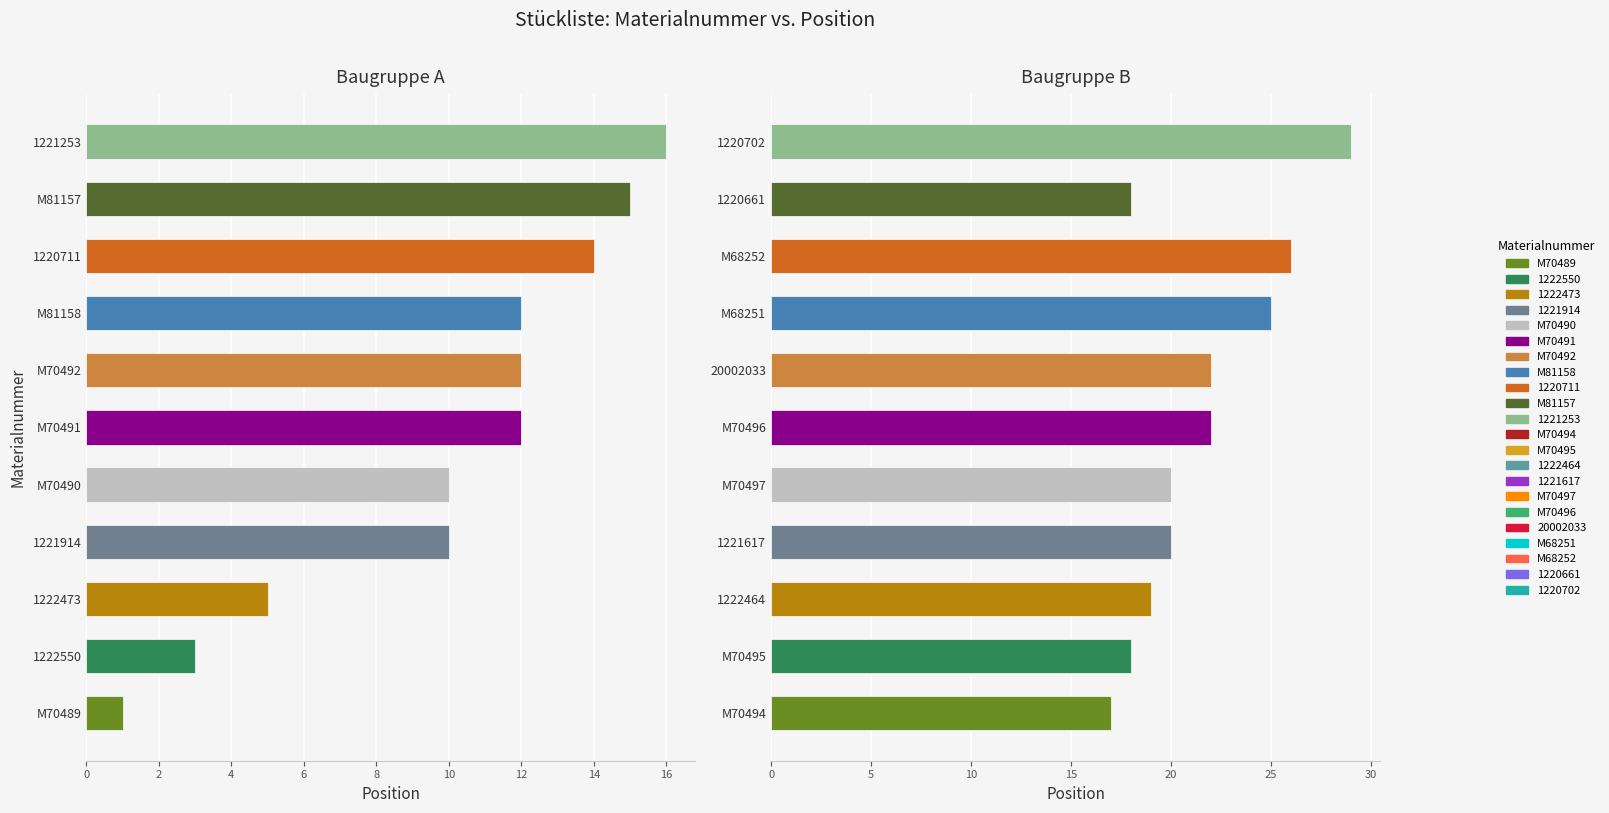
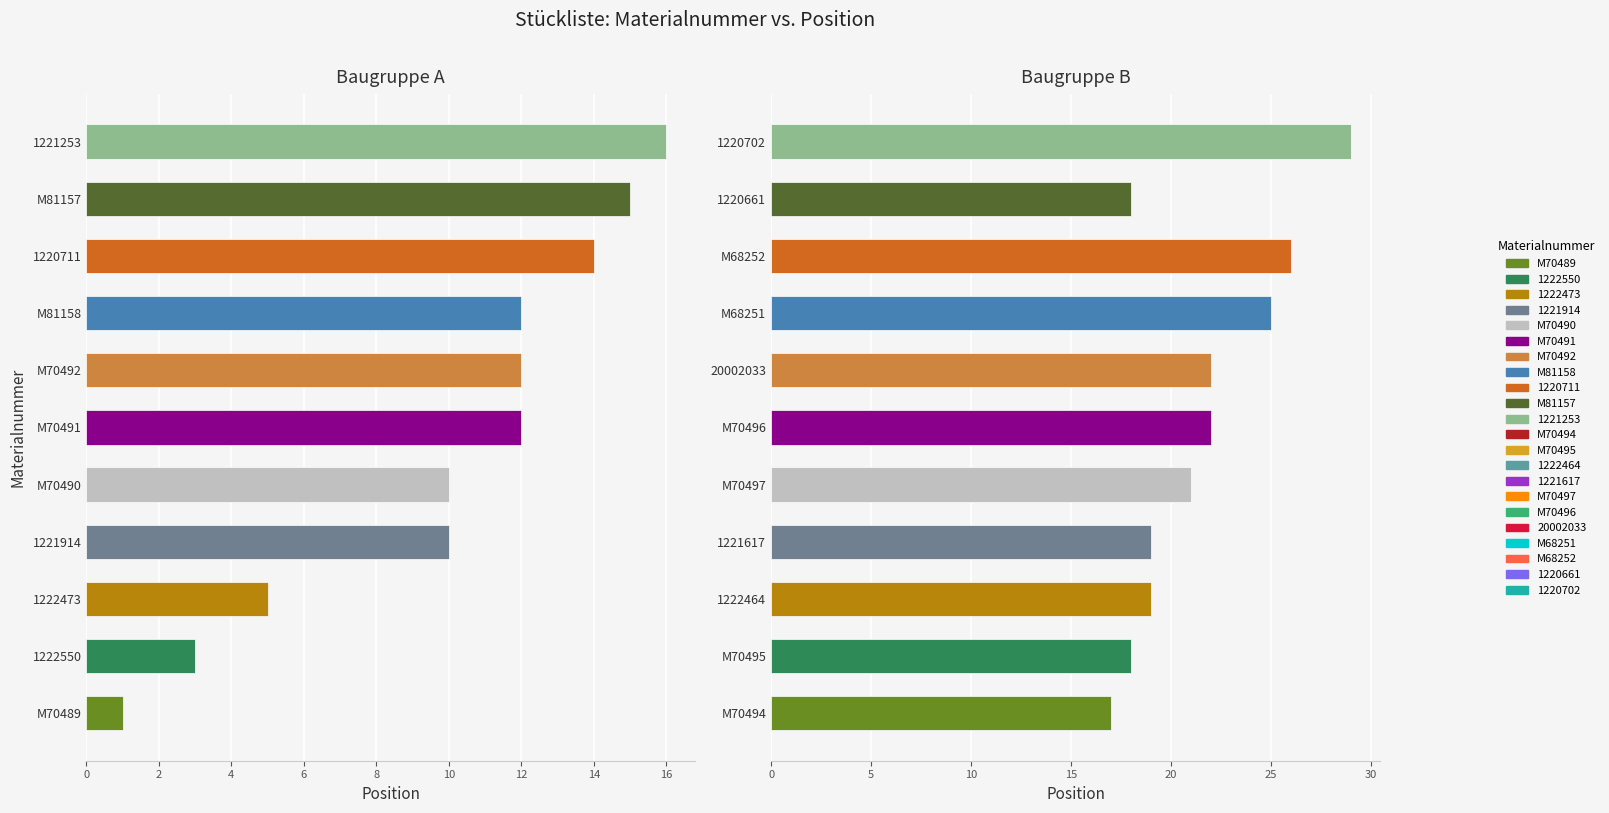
  {
    "Baugruppe A": {
      "1221253": 16.0,
      "M81157": 15.0,
      "1220711": 14.0,
      "M81158": 12.0,
      "M70492": 12.0,
      "M70491": 12.0,
      "M70490": 10.0,
      "1221914": 10.0,
      "1222473": 5.0,
      "1222550": 3.0,
      "M70489": 1.0
    },
    "Baugruppe B": {
      "1220702": 29,
      "1220661": 18,
      "M68252": 26,
      "M68251": 25,
      "20002033": 22,
      "M70496": 22,
-     "M70497": 20,
-     "1221617": 20,
+     "M70497": 21,
+     "1221617": 19,
      "1222464": 19,
      "M70495": 18,
      "M70494": 17
    }
  }
